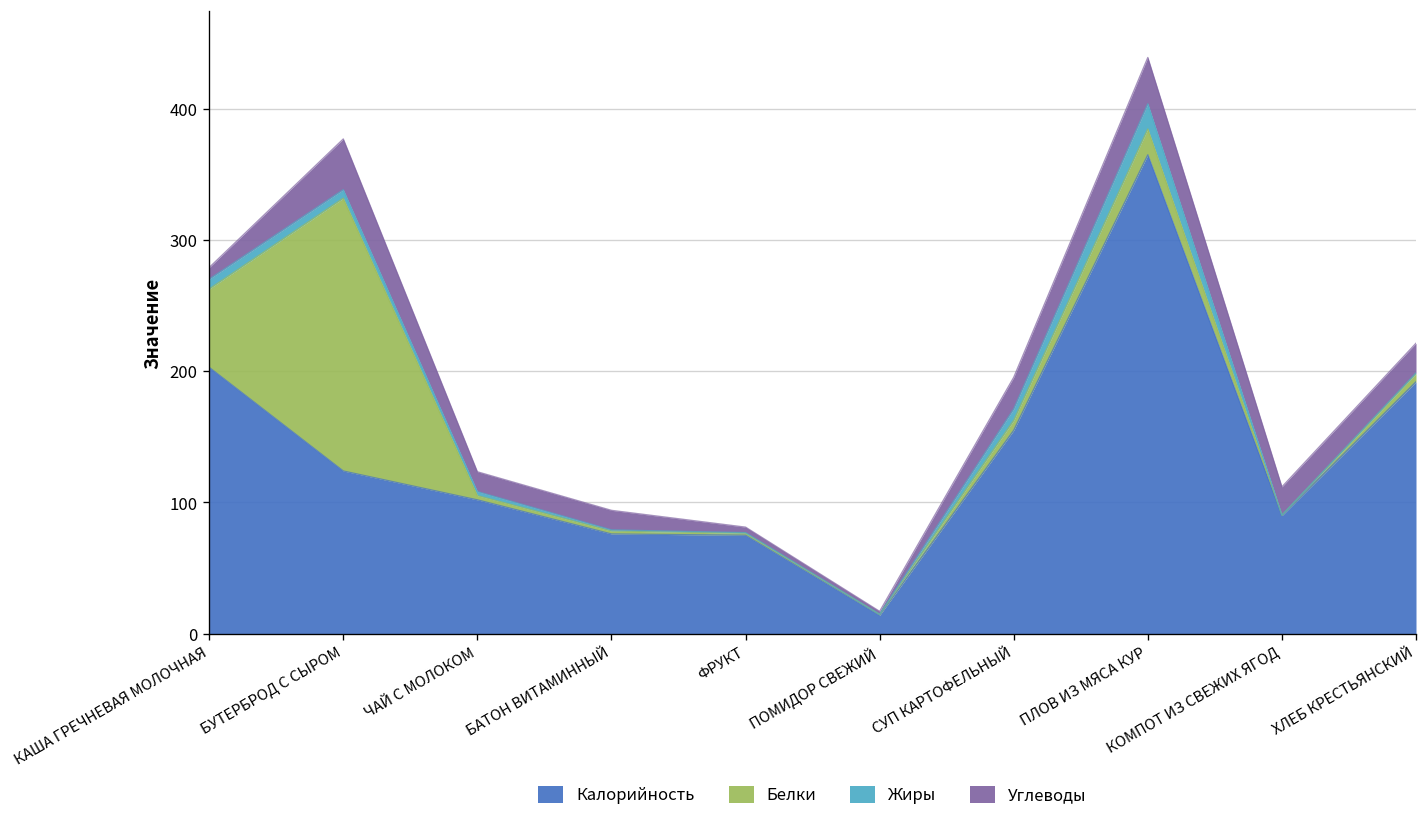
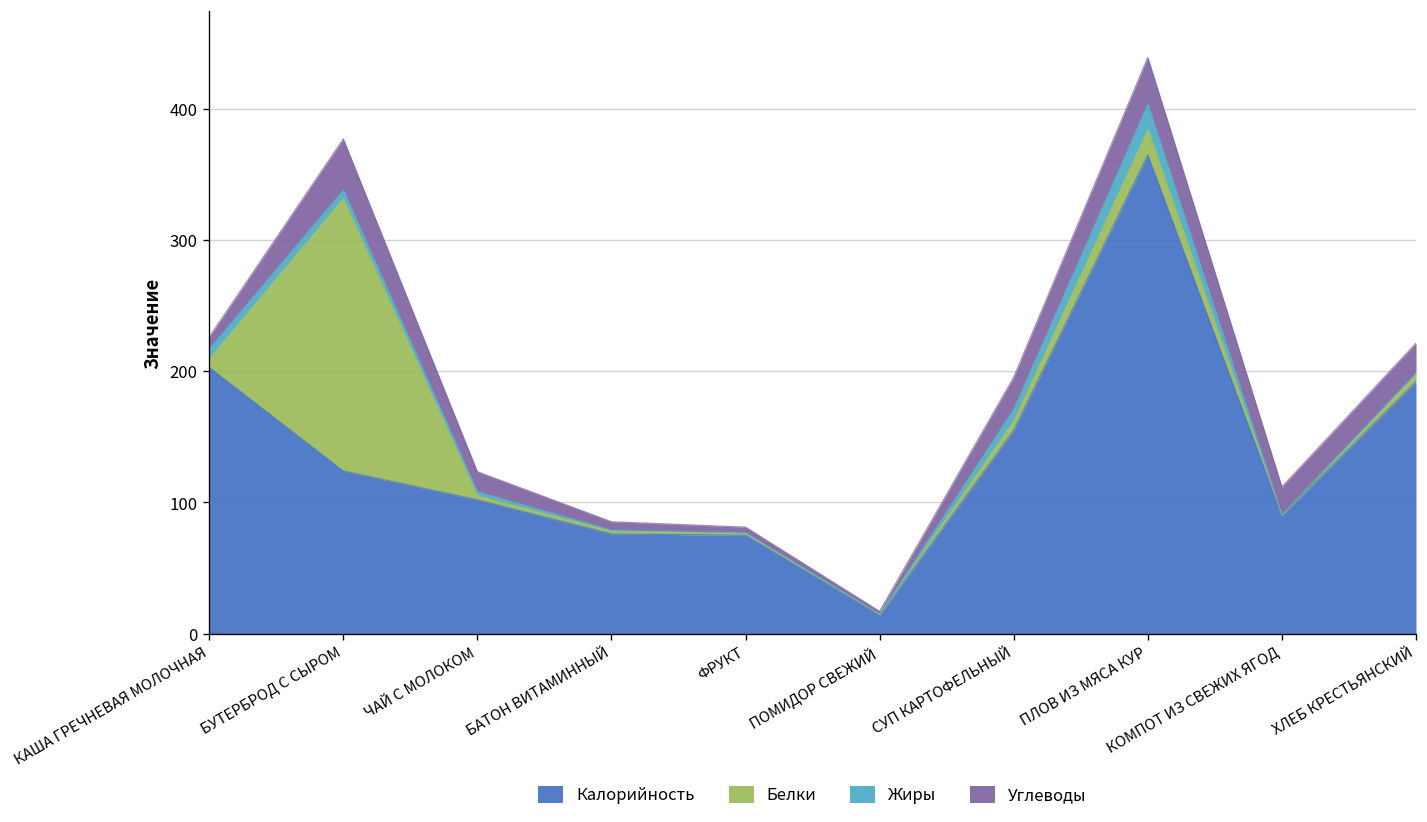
  {
    "Белки": {
-     "КАША ГРЕЧНЕВАЯ МОЛОЧНАЯ": 60,
+     "КАША ГРЕЧНЕВАЯ МОЛОЧНАЯ": 7,
      "БУТЕРБРОД С СЫРОМ": 208,
      "ЧАЙ С МОЛОКОМ": 3,
      "СУП КАРТОФЕЛЬНЫЙ": 8,
      "ПЛОВ ИЗ МЯСА КУР": 20
    },
    "Углеводы": {
      "КАША ГРЕЧНЕВАЯ МОЛОЧНАЯ": 9,
      "БУТЕРБРОД С СЫРОМ": 39,
      "ЧАЙ С МОЛОКОМ": 15,
-     "БАТОН ВИТАМИННЫЙ": 15,
+     "БАТОН ВИТАМИННЫЙ": 6,
      "ФРУКТ": 4,
      "СУП КАРТОФЕЛЬНЫЙ": 24,
      "ПЛОВ ИЗ МЯСА КУР": 35,
      "КОМПОТ ИЗ СВЕЖИХ ЯГОД": 22,
      "ХЛЕБ КРЕСТЬЯНСКИЙ": 23
    }
  }
